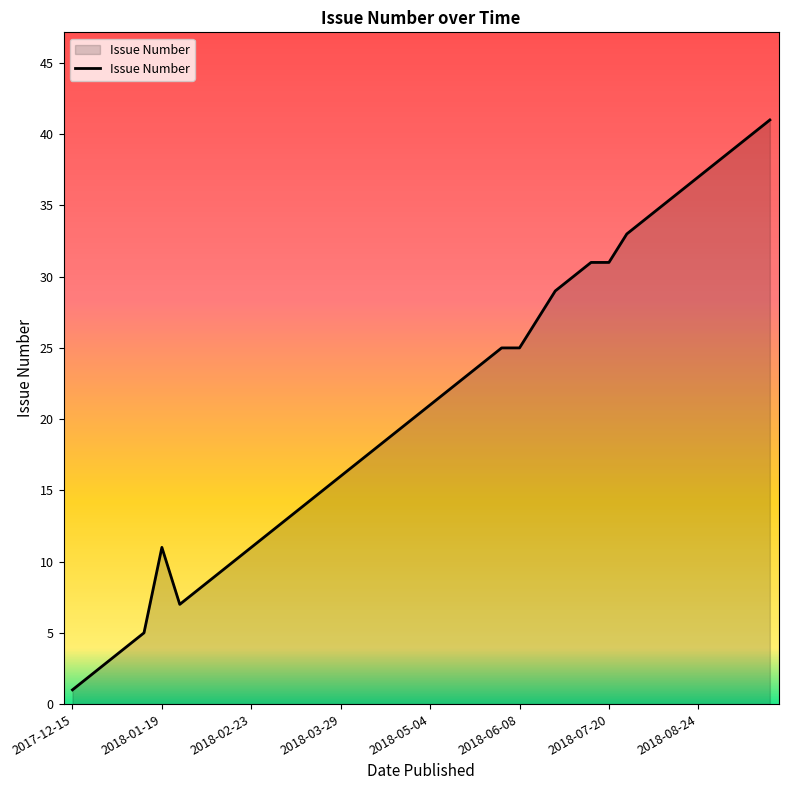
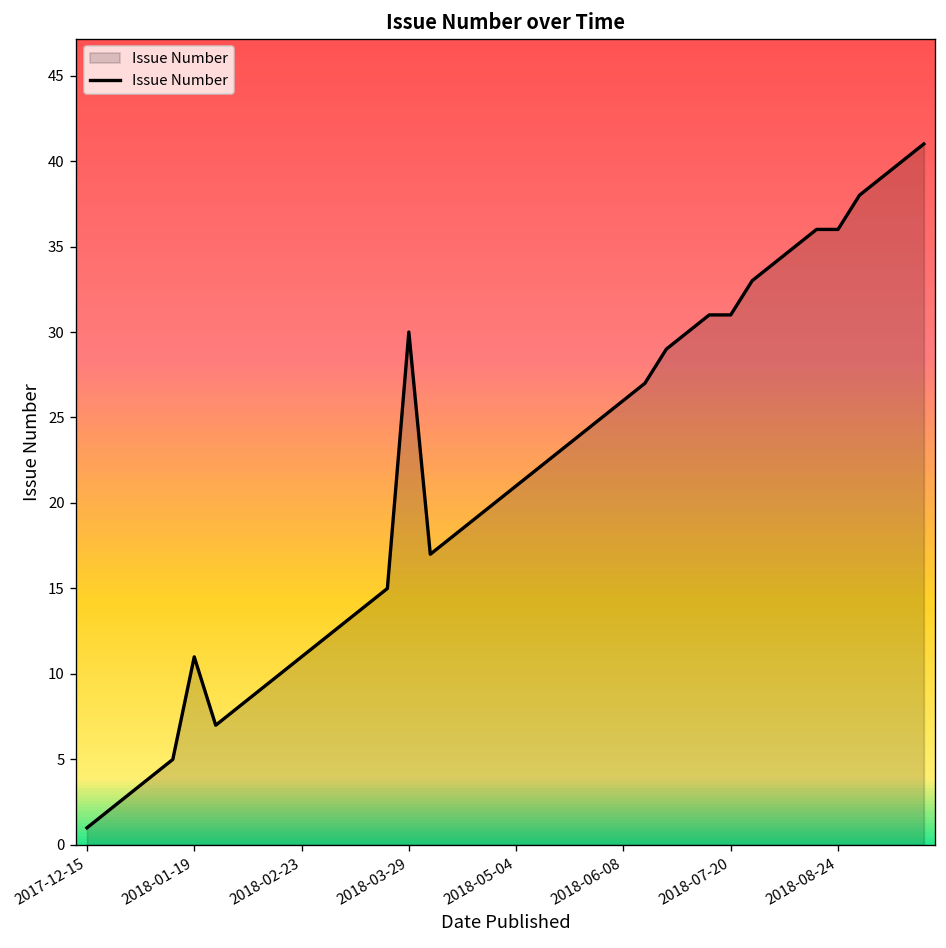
  {
    "2017-12-15": 1,
    "2018-01-19": 11,
    "2018-02-23": 11,
-   "2018-03-29": 16,
+   "2018-03-29": 30,
    "2018-05-04": 21,
-   "2018-06-08": 25,
+   "2018-06-08": 26,
    "2018-07-20": 31,
-   "2018-08-24": 37
+   "2018-08-24": 36
  }
